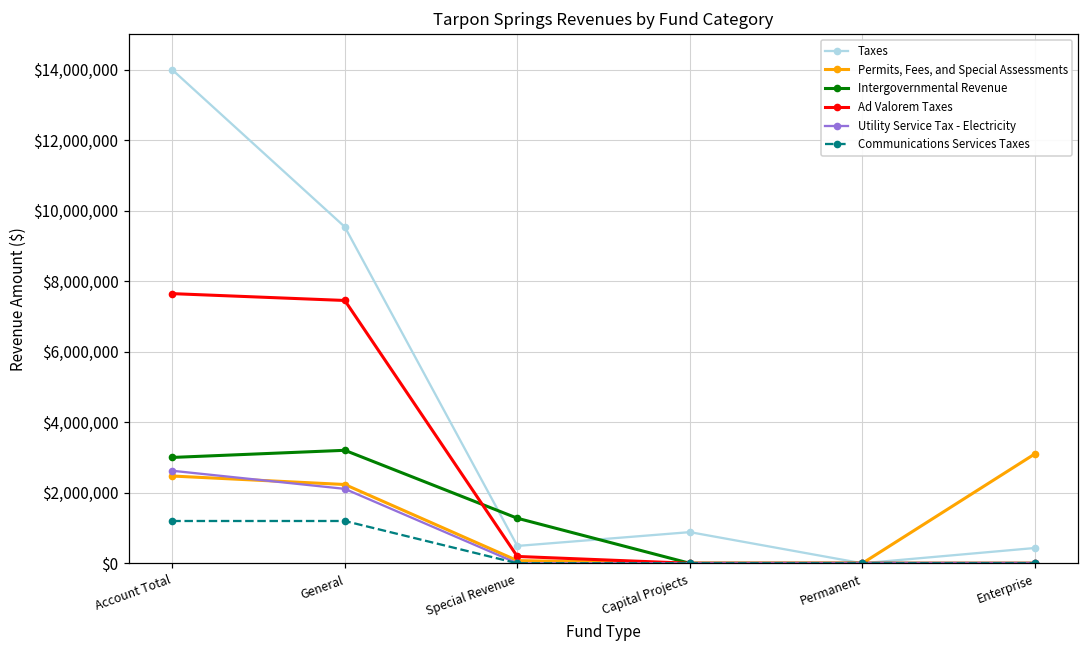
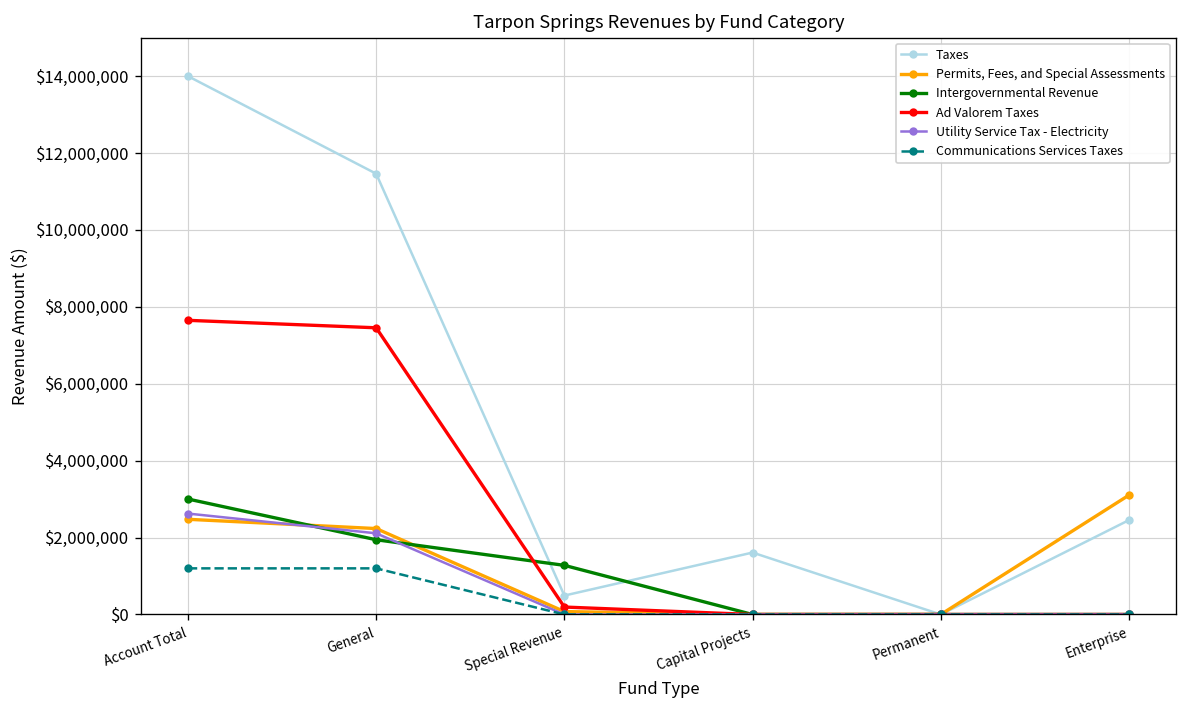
  {
    "Taxes": {
      "Account Total": "$14,000,000",
-     "General": "$9,500,000",
+     "General": "$11,500,000",
      "Special Revenue": "$500,000",
-     "Capital Projects": "$900,000",
-     "Enterprise": "$400,000"
+     "Capital Projects": "$1,600,000",
+     "Enterprise": "$2,500,000"
    },
    "Permits, Fees, and Special Assessments": {
      "Account Total": "$2,500,000",
      "General": "$2,200,000",
      "Enterprise": "$3,100,000"
    },
    "Intergovernmental Revenue": {
      "Account Total": "$3,000,000",
-     "General": "$3,200,000",
+     "General": "$1,900,000",
      "Special Revenue": "$1,300,000"
    },
    "Ad Valorem Taxes": {
      "Account Total": "$7,600,000",
      "General": "$7,500,000",
      "Special Revenue": "$200,000"
    },
    "Utility Service Tax - Electricity": {
      "Account Total": "$2,600,000",
      "General": "$2,100,000"
    },
    "Communications Services Taxes": {
      "Account Total": "$1,200,000",
      "General": "$1,200,000"
    }
  }
